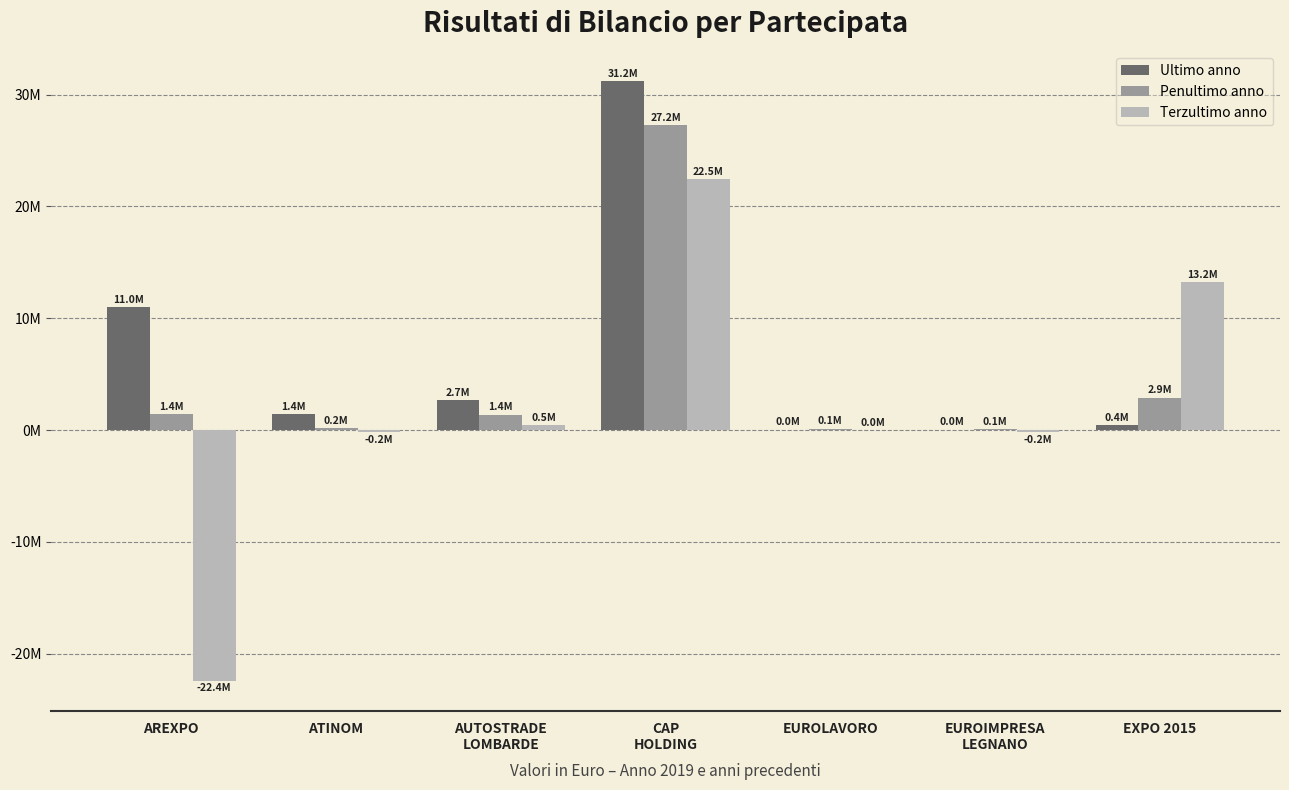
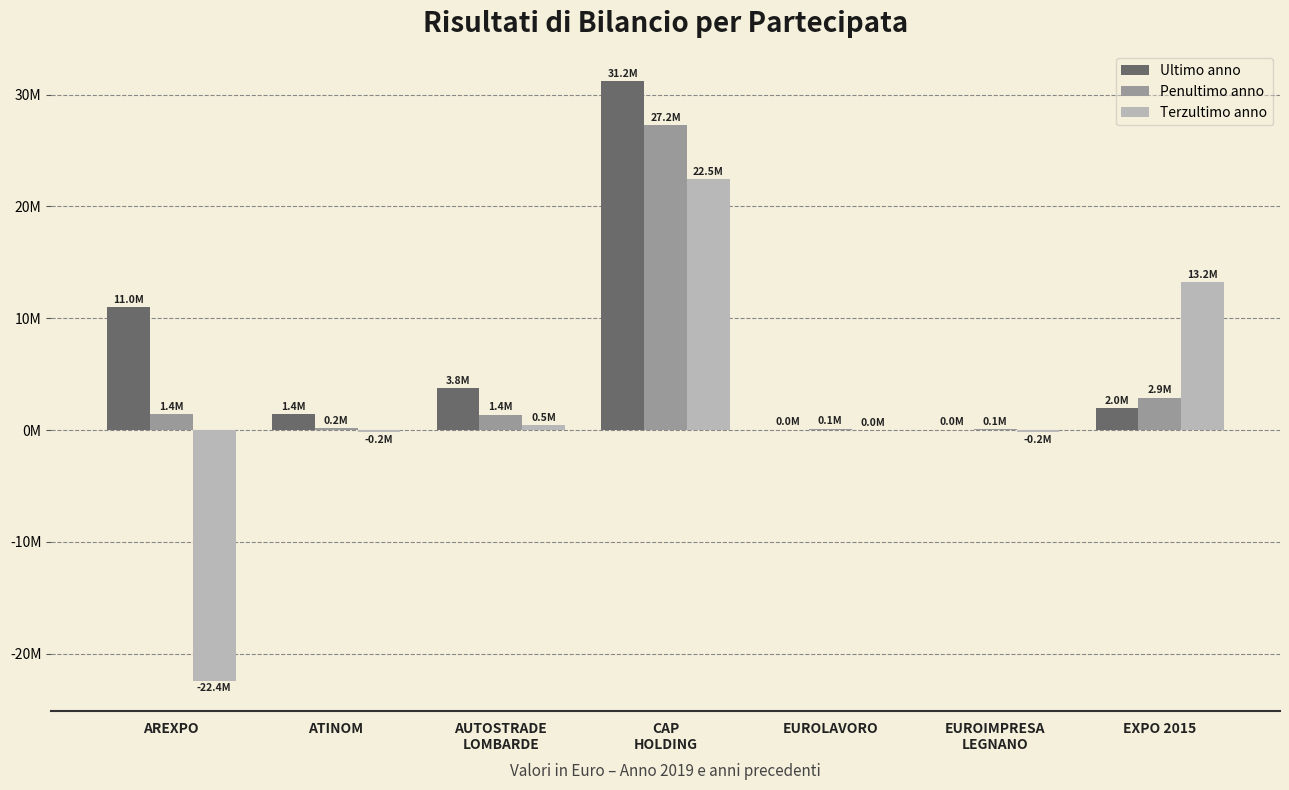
  {
    "Ultimo anno": {
      "AREXPO": "11.0M",
      "ATINOM": "1.4M",
-     "AUTOSTRADE LOMBARDE": "2.7M",
+     "AUTOSTRADE LOMBARDE": "3.8M",
      "CAP HOLDING": "31.2M",
-     "EXPO 2015": "0.4M"
+     "EXPO 2015": "2.0M"
    }
  }
